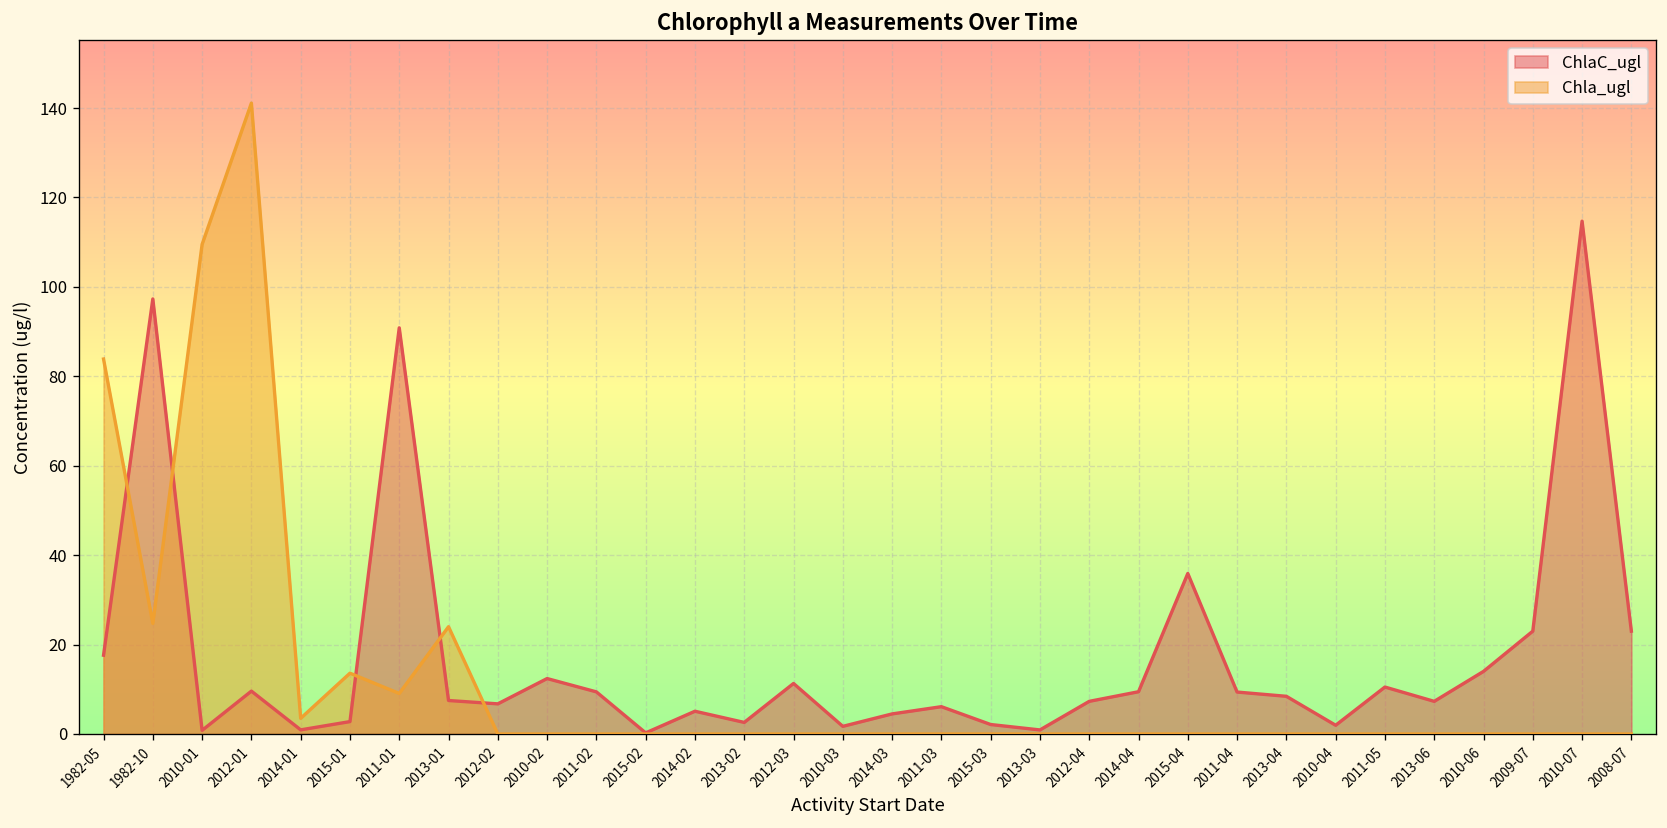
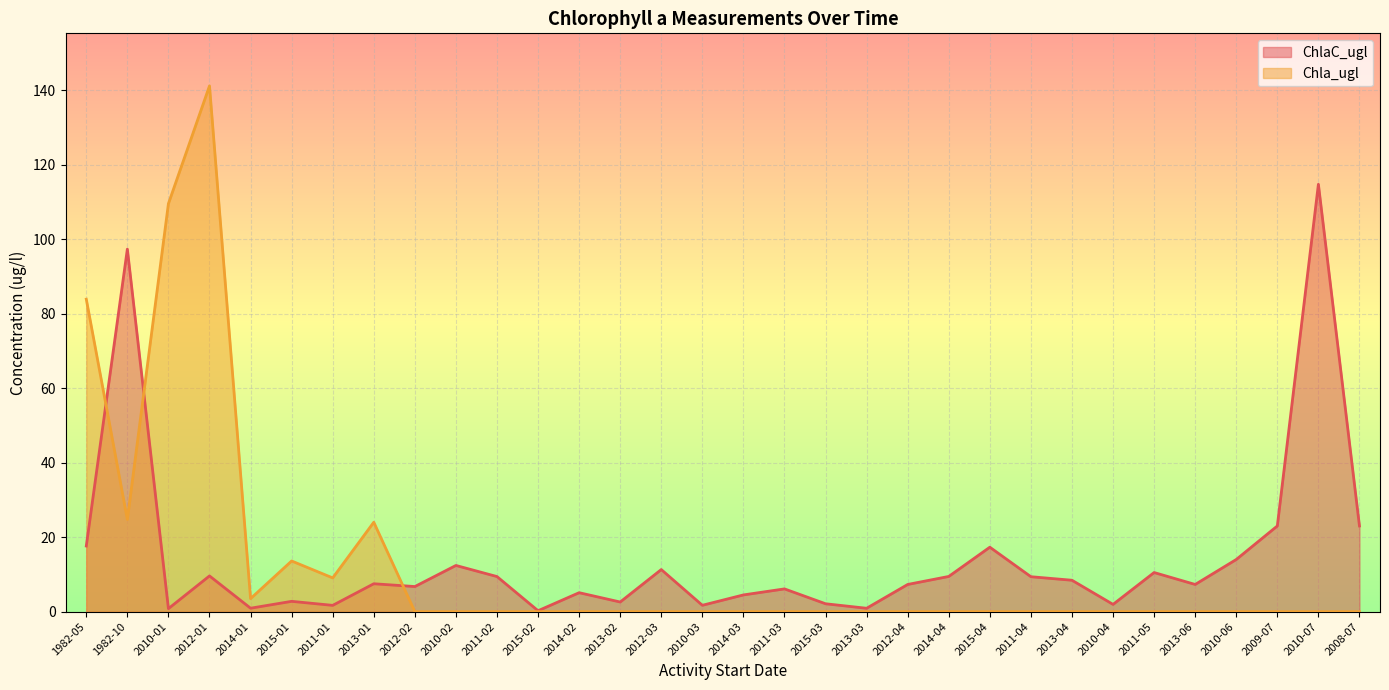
  {
    "ChlaC_ugl": {
      "1982-05": 18,
      "1982-10": 97,
      "2010-01": 1,
      "2012-01": 10,
      "2014-01": 1,
      "2015-01": 3,
-     "2011-01": 91,
+     "2011-01": 2,
      "2013-01": 7,
      "2012-02": 7,
      "2010-02": 12,
      "2011-02": 9,
      "2014-02": 5,
      "2013-02": 3,
      "2012-03": 11,
      "2010-03": 2,
      "2014-03": 4,
      "2011-03": 6,
      "2015-03": 2,
      "2013-03": 1,
      "2012-04": 7,
      "2014-04": 9,
-     "2015-04": 36,
+     "2015-04": 17,
      "2011-04": 9,
      "2013-04": 8,
      "2010-04": 2,
      "2011-05": 11,
      "2013-06": 7,
      "2010-06": 14,
      "2009-07": 23,
      "2010-07": 115,
      "2008-07": 23
    },
    "Chla_ugl": {
      "1982-05": 84,
      "1982-10": 25,
      "2010-01": 110,
      "2012-01": 141,
      "2014-01": 4,
      "2015-01": 14,
      "2011-01": 9,
      "2013-01": 24,
      "2012-02": 0,
      "2010-02": 0,
      "2011-02": 0,
      "2014-02": 0,
      "2013-02": 0,
      "2012-03": 0,
      "2010-03": 0,
      "2014-03": 0,
      "2011-03": 0,
      "2015-03": 0,
      "2013-03": 0,
      "2012-04": 0,
      "2014-04": 0,
      "2015-04": 0,
      "2011-04": 0,
      "2013-04": 0,
      "2010-04": 0,
      "2011-05": 0,
      "2013-06": 0,
      "2010-06": 0,
      "2009-07": 0,
      "2010-07": 0,
      "2008-07": 0
    }
  }
